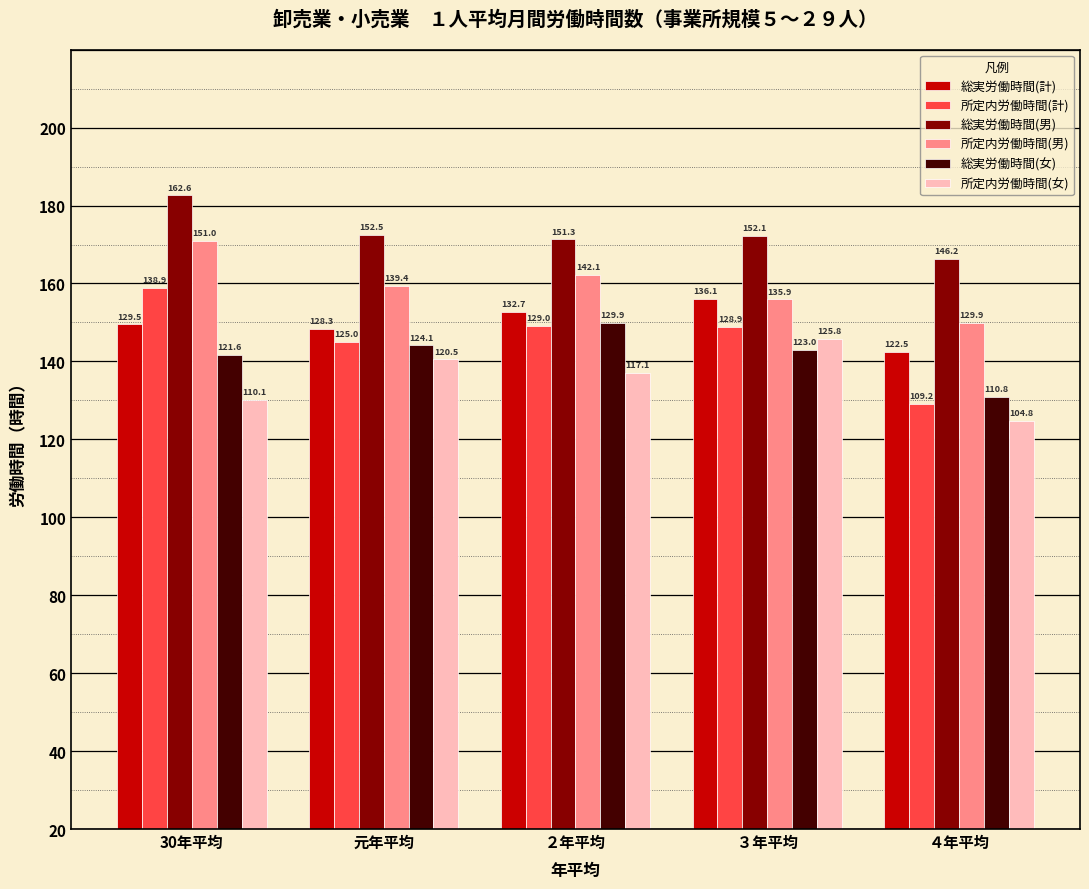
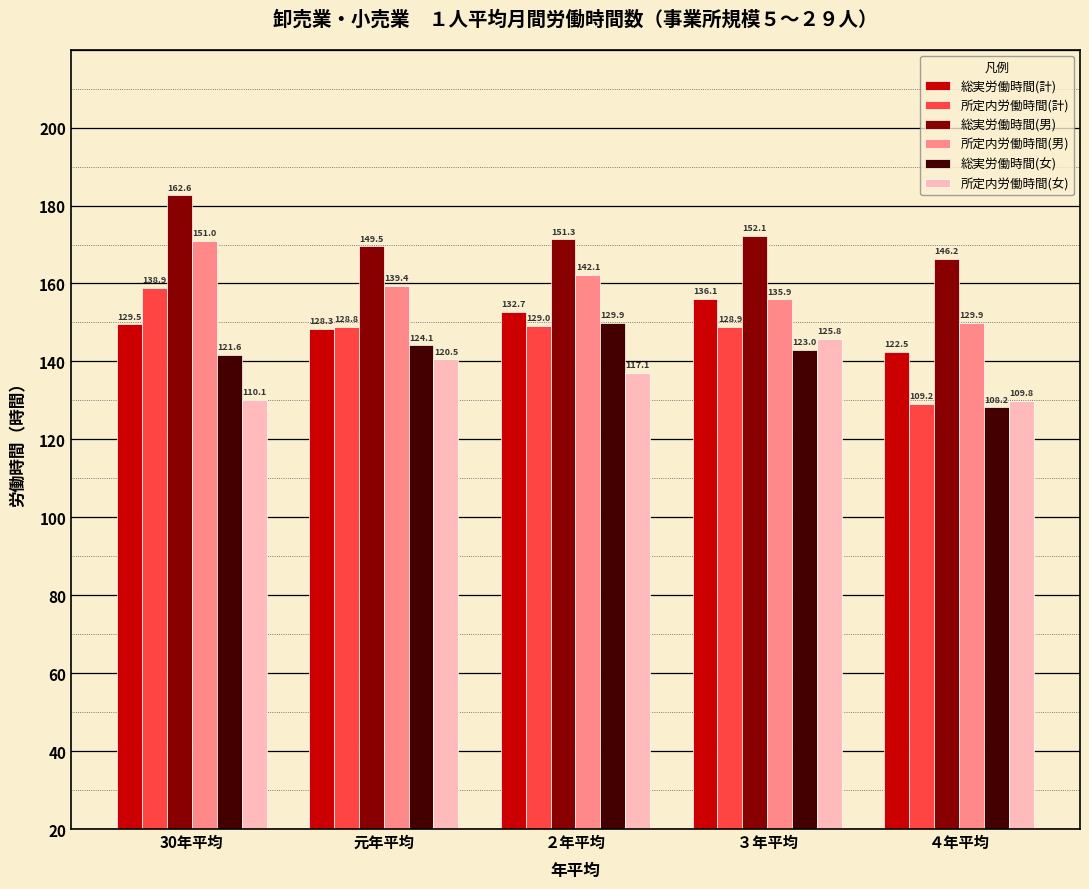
  {
    "総実労働時間(計)": {
      "30年平均": 129.5,
      "元年平均": 128.3,
      "２年平均": 132.7,
      "３年平均": 136.1,
      "４年平均": 122.5
    },
    "所定内労働時間(計)": {
      "30年平均": 138.9,
-     "元年平均": 125.0,
+     "元年平均": 128.8,
      "２年平均": 129.0,
      "３年平均": 128.9,
      "４年平均": 109.2
    },
    "総実労働時間(男)": {
      "30年平均": 162.6,
-     "元年平均": 152.5,
+     "元年平均": 149.5,
      "２年平均": 151.3,
      "３年平均": 152.1,
      "４年平均": 146.2
    },
    "所定内労働時間(男)": {
      "30年平均": 151.0,
      "元年平均": 139.4,
      "２年平均": 142.1,
      "３年平均": 135.9,
      "４年平均": 129.9
    },
    "総実労働時間(女)": {
      "30年平均": 121.6,
      "元年平均": 124.1,
      "２年平均": 129.9,
      "３年平均": 123.0,
-     "４年平均": 110.8
+     "４年平均": 108.2
    },
    "所定内労働時間(女)": {
      "30年平均": 110.1,
      "元年平均": 120.5,
      "２年平均": 117.1,
      "３年平均": 125.8,
-     "４年平均": 104.8
+     "４年平均": 109.8
    }
  }
